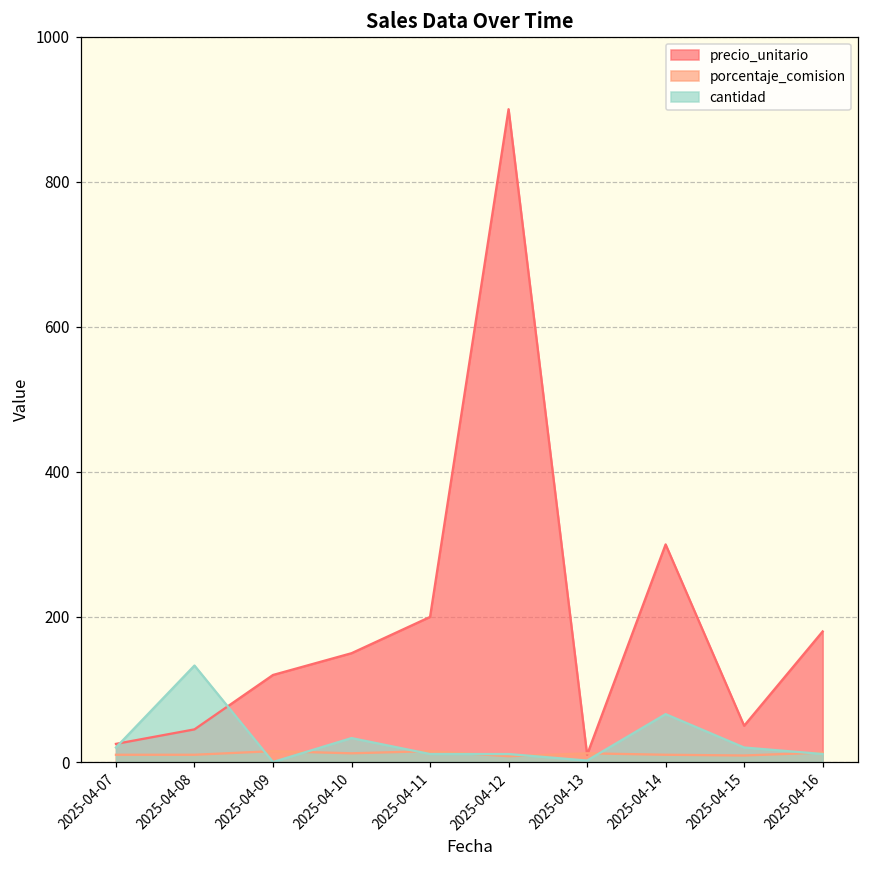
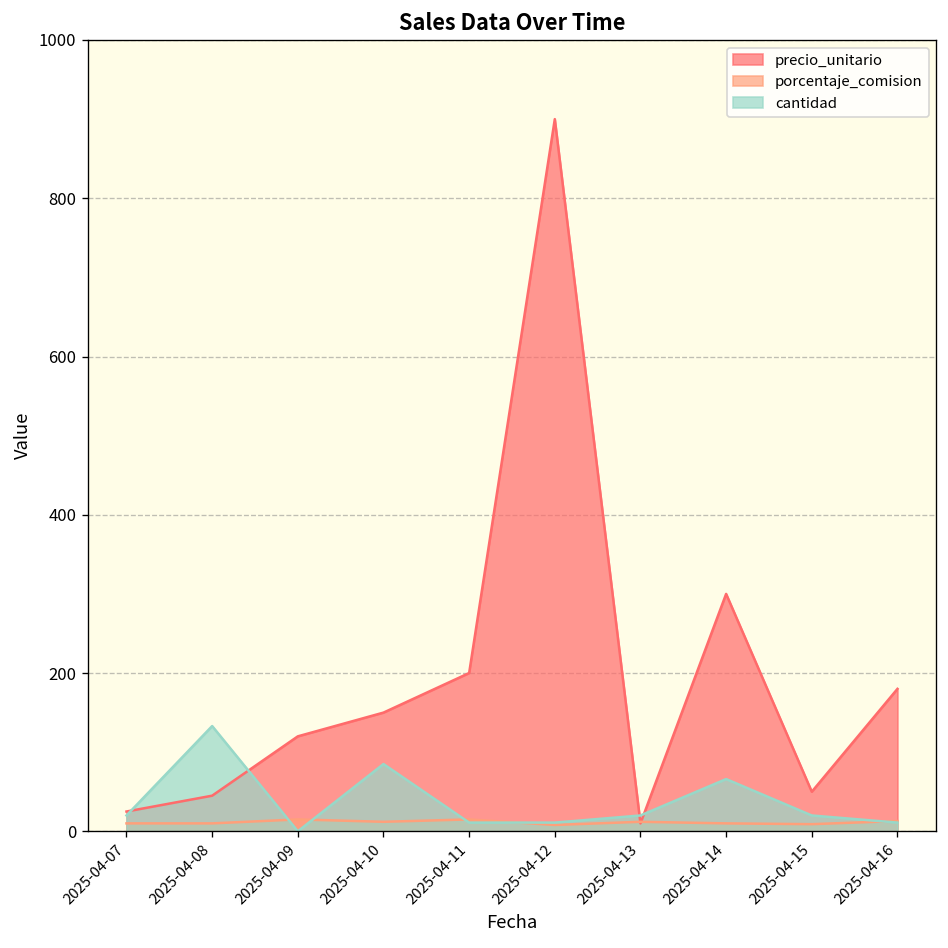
  {
    "cantidad": {
      "2025-04-07": 20,
      "2025-04-08": 130,
      "2025-04-09": 0,
-     "2025-04-10": 30,
+     "2025-04-10": 90,
      "2025-04-11": 10,
-     "2025-04-13": 0,
+     "2025-04-13": 20,
      "2025-04-14": 70,
      "2025-04-15": 20
    }
  }
